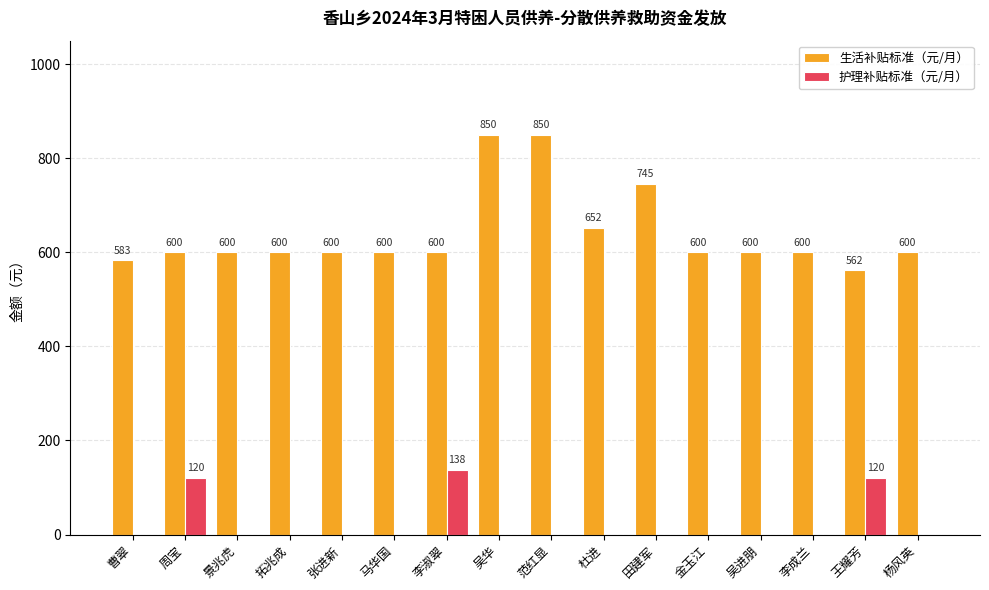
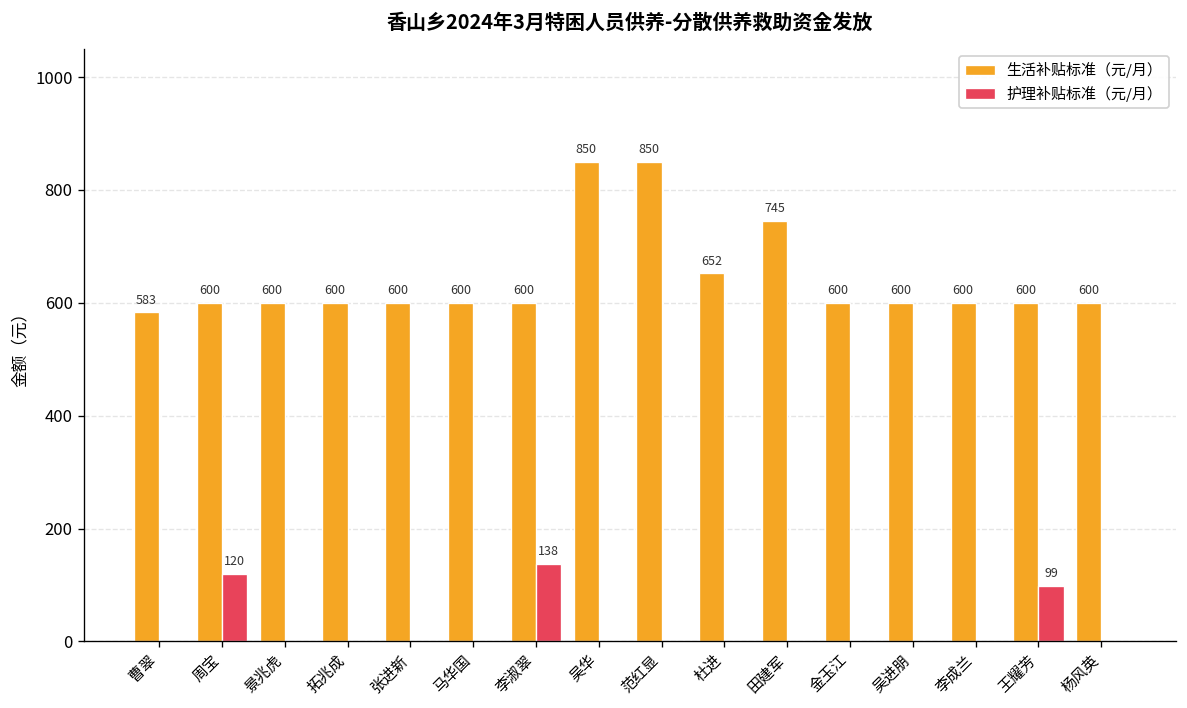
  {
    "生活补贴标准（元/月）": {
      "曹翠": 583,
      "周宝": 600,
      "景兆虎": 600,
      "拓兆成": 600,
      "张进新": 600,
      "马华国": 600,
      "李淑翠": 600,
      "吴华": 850,
      "范红显": 850,
      "杜进": 652,
      "田建军": 745,
      "金玉江": 600,
      "吴进朋": 600,
      "李成兰": 600,
-     "王耀芳": 562,
+     "王耀芳": 600,
      "杨风英": 600
    },
    "护理补贴标准（元/月）": {
      "周宝": 120,
      "李淑翠": 138,
-     "王耀芳": 120
+     "王耀芳": 99
    }
  }
